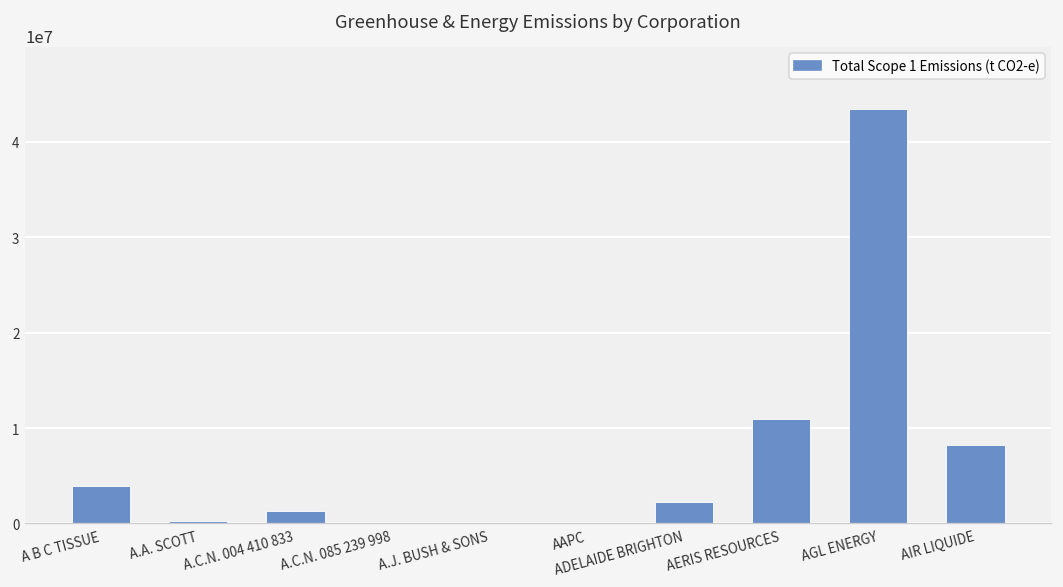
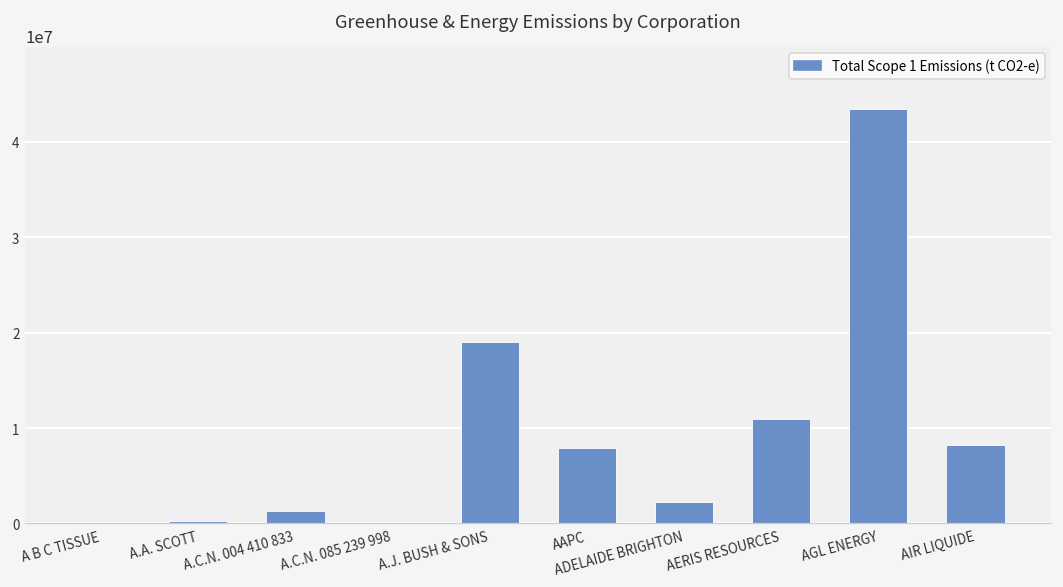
  {
-   "A B C TISSUE": 4000000,
+   "A B C TISSUE": 0,
    "A.C.N. 004 410 833": 1000000,
-   "A.J. BUSH & SONS": 0,
-   "AAPC": 0,
+   "A.J. BUSH & SONS": 19000000,
+   "AAPC": 8000000,
    "ADELAIDE BRIGHTON": 2000000,
    "AERIS RESOURCES": 11000000,
    "AGL ENERGY": 43000000,
    "AIR LIQUIDE": 8000000
  }
